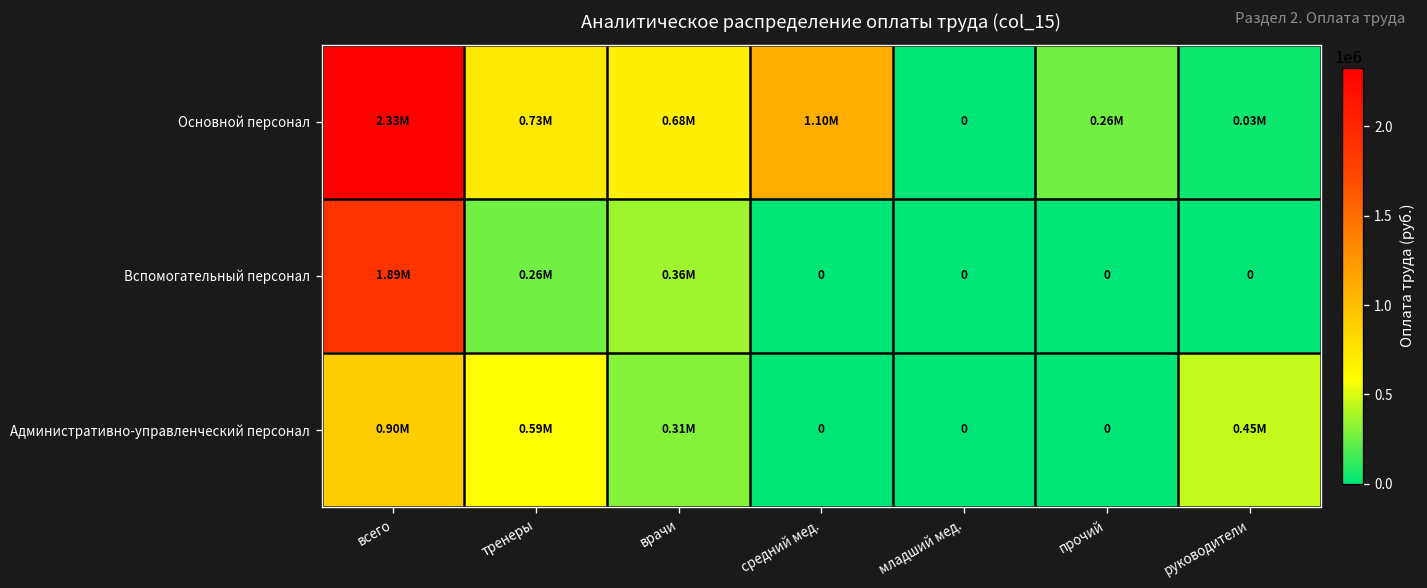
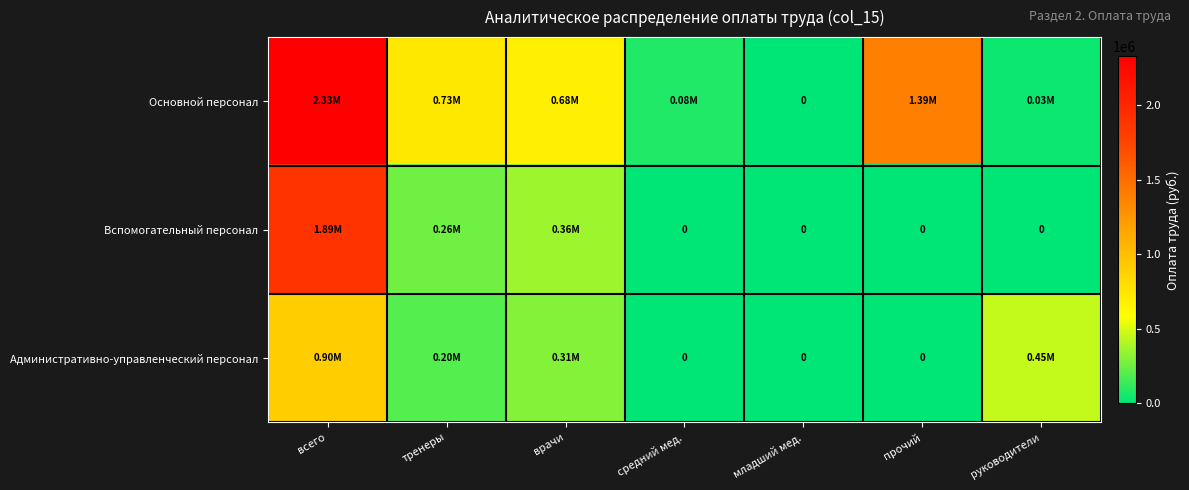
  {
    "Основной персонал": {
      "всего": "2.33M",
      "тренеры": "0.73M",
      "врачи": "0.68M",
-     "средний мед.": "1.10M",
+     "средний мед.": "0.08M",
      "младший мед.": "0",
-     "прочий": "0.26M",
+     "прочий": "1.39M",
      "руководители": "0.03M"
    },
    "Вспомогательный персонал": {
      "всего": "1.89M",
      "тренеры": "0.26M",
      "врачи": "0.36M",
      "средний мед.": "0",
      "младший мед.": "0",
      "прочий": "0",
      "руководители": "0"
    },
    "Административно-управленческий персонал": {
      "всего": "0.90M",
-     "тренеры": "0.59M",
+     "тренеры": "0.20M",
      "врачи": "0.31M",
      "средний мед.": "0",
      "младший мед.": "0",
      "прочий": "0",
      "руководители": "0.45M"
    }
  }
